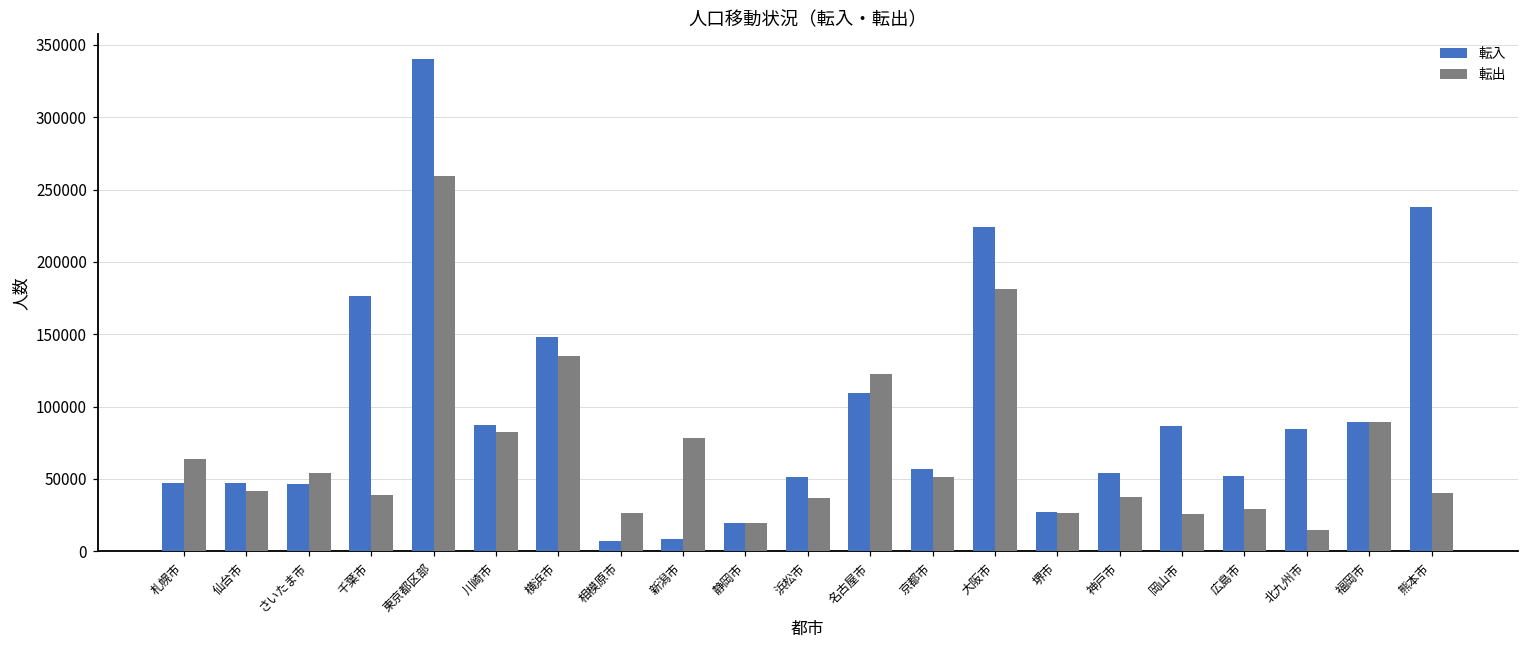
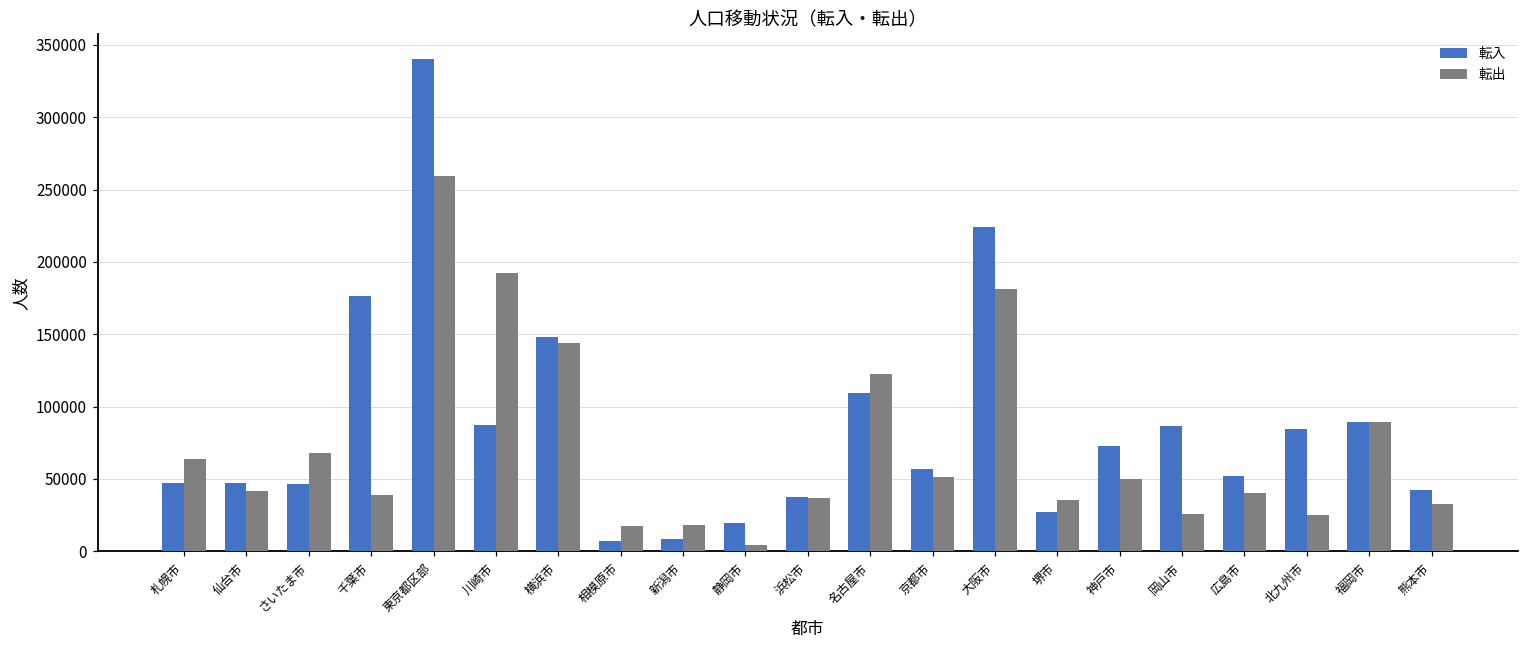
  {
    "転入": {
      "札幌市": 47000,
      "仙台市": 47000,
      "さいたま市": 47000,
      "千葉市": 176000,
      "東京都区部": 340000,
      "川崎市": 87000,
      "横浜市": 148000,
      "相模原市": 7000,
      "新潟市": 9000,
      "静岡市": 20000,
-     "浜松市": 51000,
+     "浜松市": 38000,
      "名古屋市": 109000,
      "京都市": 57000,
      "大阪市": 224000,
      "堺市": 27000,
-     "神戸市": 54000,
+     "神戸市": 73000,
      "岡山市": 87000,
      "広島市": 52000,
      "北九州市": 84000,
      "福岡市": 89000,
-     "熊本市": 238000
+     "熊本市": 42000
    },
    "転出": {
      "札幌市": 64000,
      "仙台市": 41000,
-     "さいたま市": 54000,
+     "さいたま市": 68000,
      "千葉市": 39000,
      "東京都区部": 259000,
-     "川崎市": 82000,
-     "横浜市": 135000,
-     "相模原市": 26000,
-     "新潟市": 78000,
-     "静岡市": 20000,
+     "川崎市": 192000,
+     "横浜市": 144000,
+     "相模原市": 18000,
+     "新潟市": 18000,
+     "静岡市": 4000,
      "浜松市": 37000,
      "名古屋市": 122000,
      "京都市": 51000,
      "大阪市": 181000,
-     "堺市": 26000,
-     "神戸市": 38000,
+     "堺市": 35000,
+     "神戸市": 50000,
      "岡山市": 26000,
-     "広島市": 29000,
-     "北九州市": 15000,
+     "広島市": 40000,
+     "北九州市": 25000,
      "福岡市": 89000,
-     "熊本市": 40000
+     "熊本市": 32000
    }
  }
